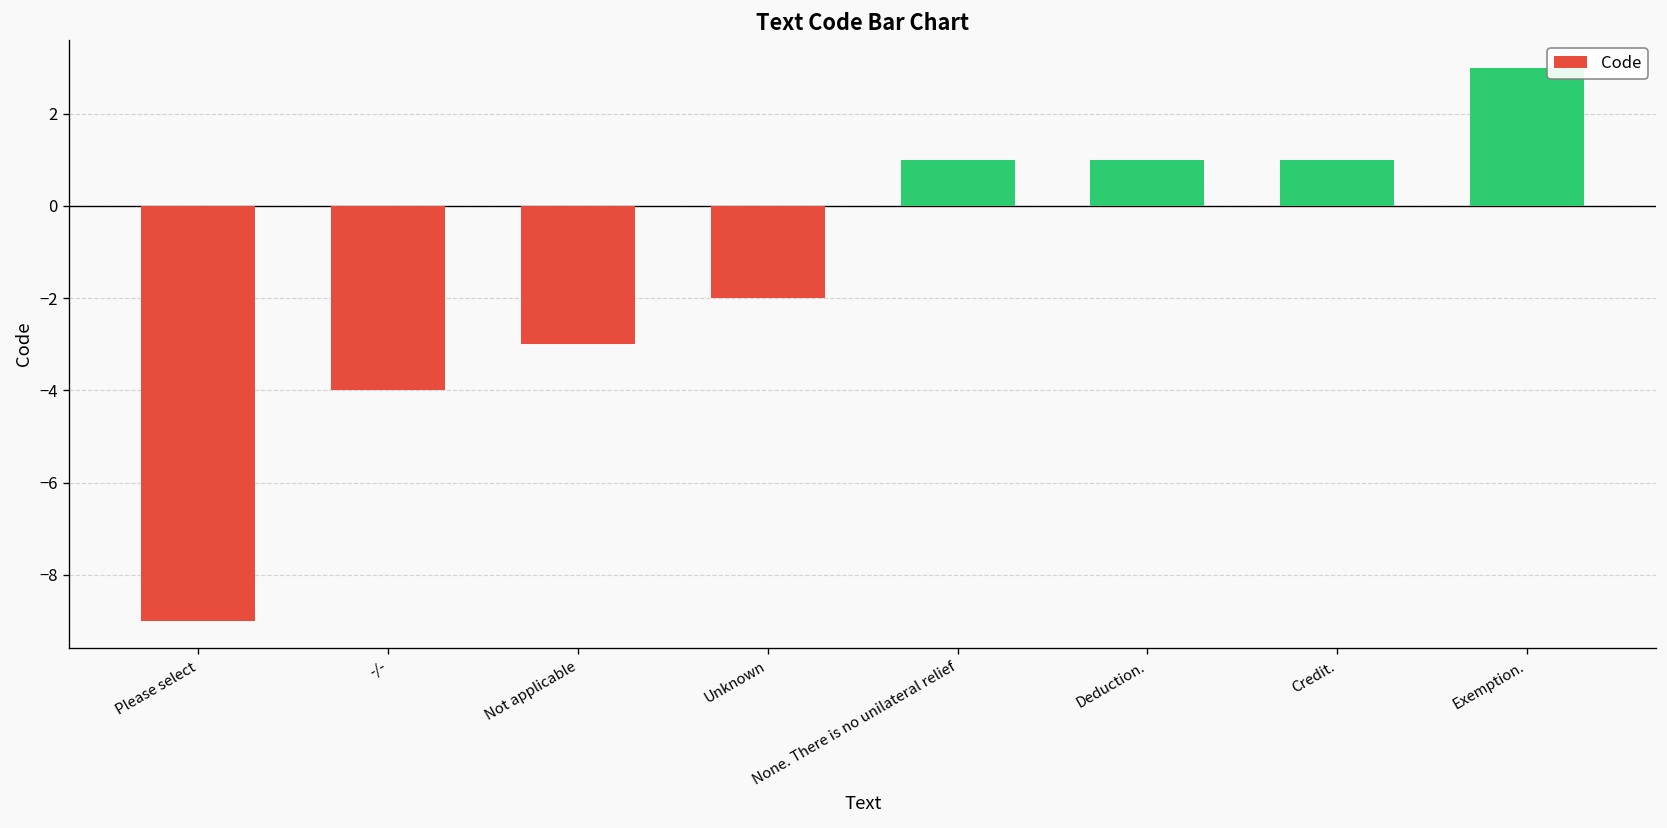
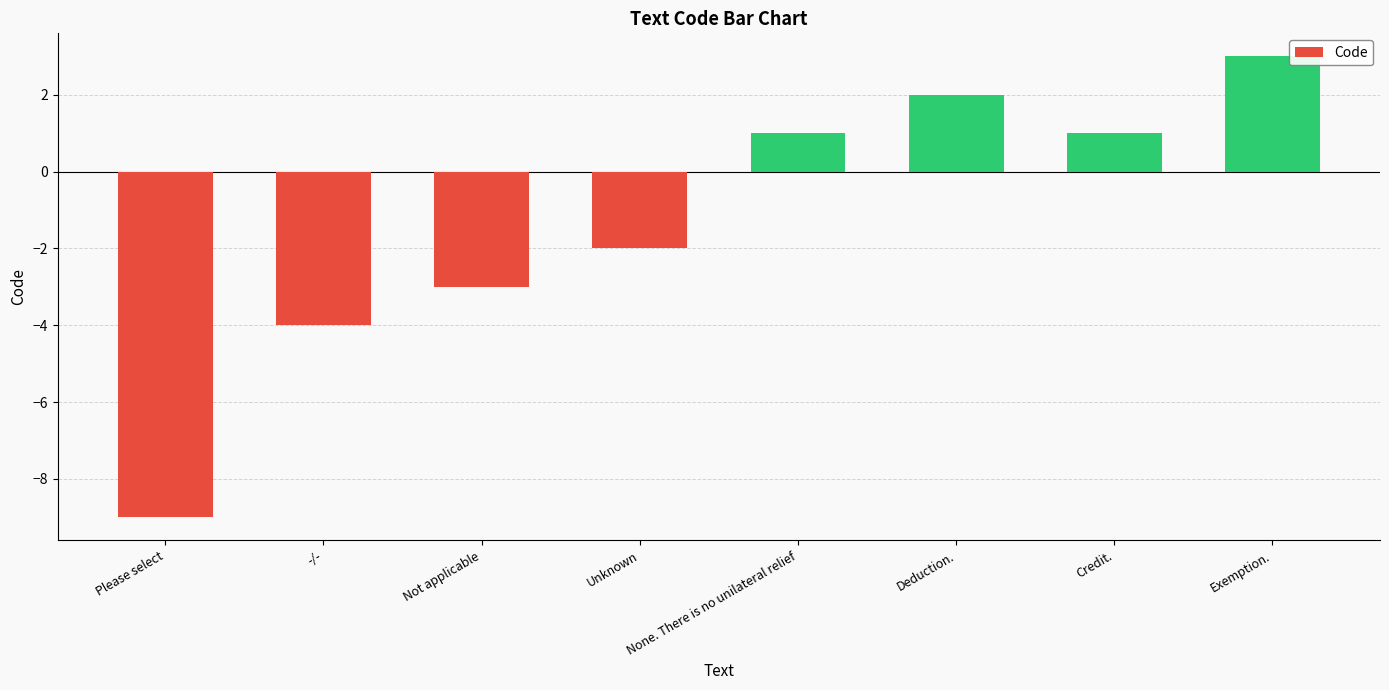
  {
    "Please select": -9,
    "-/-": -4,
    "Not applicable": -3,
    "Unknown": -2,
    "None. There is no unilateral relief": 1,
-   "Deduction.": 1,
+   "Deduction.": 2,
    "Credit.": 1,
    "Exemption.": 3
  }
